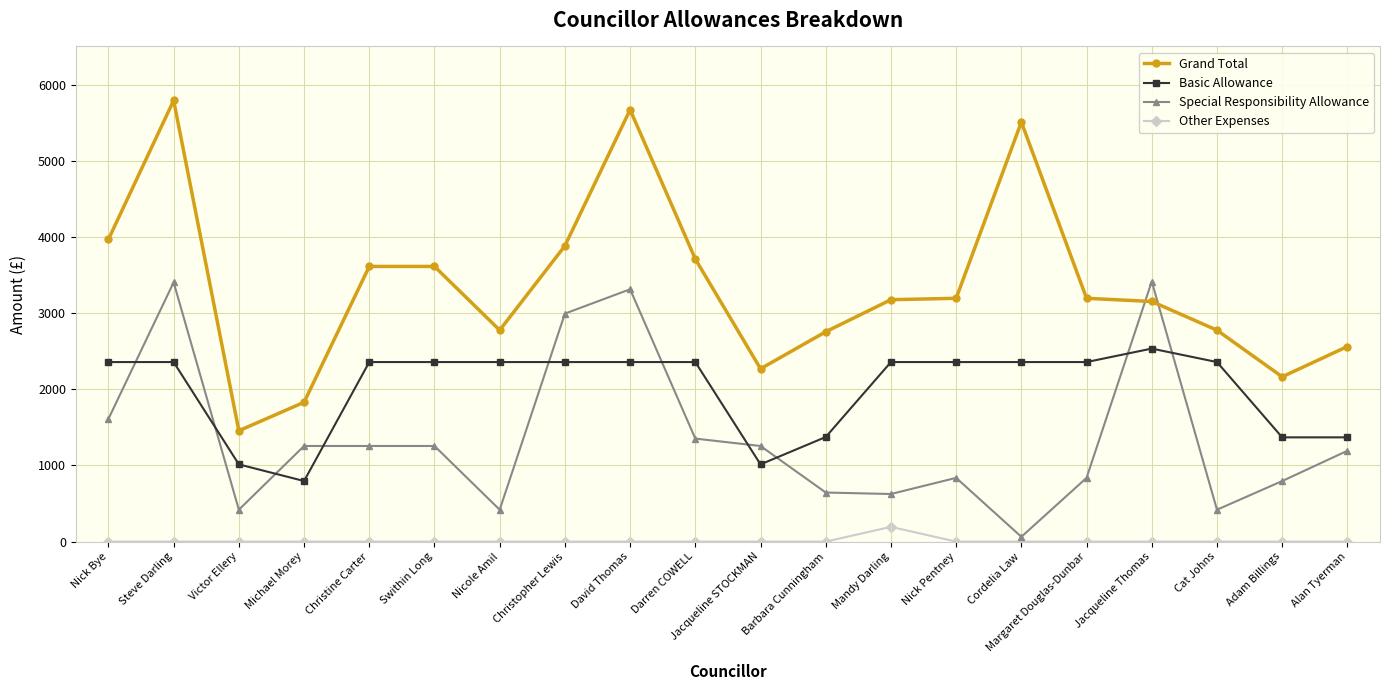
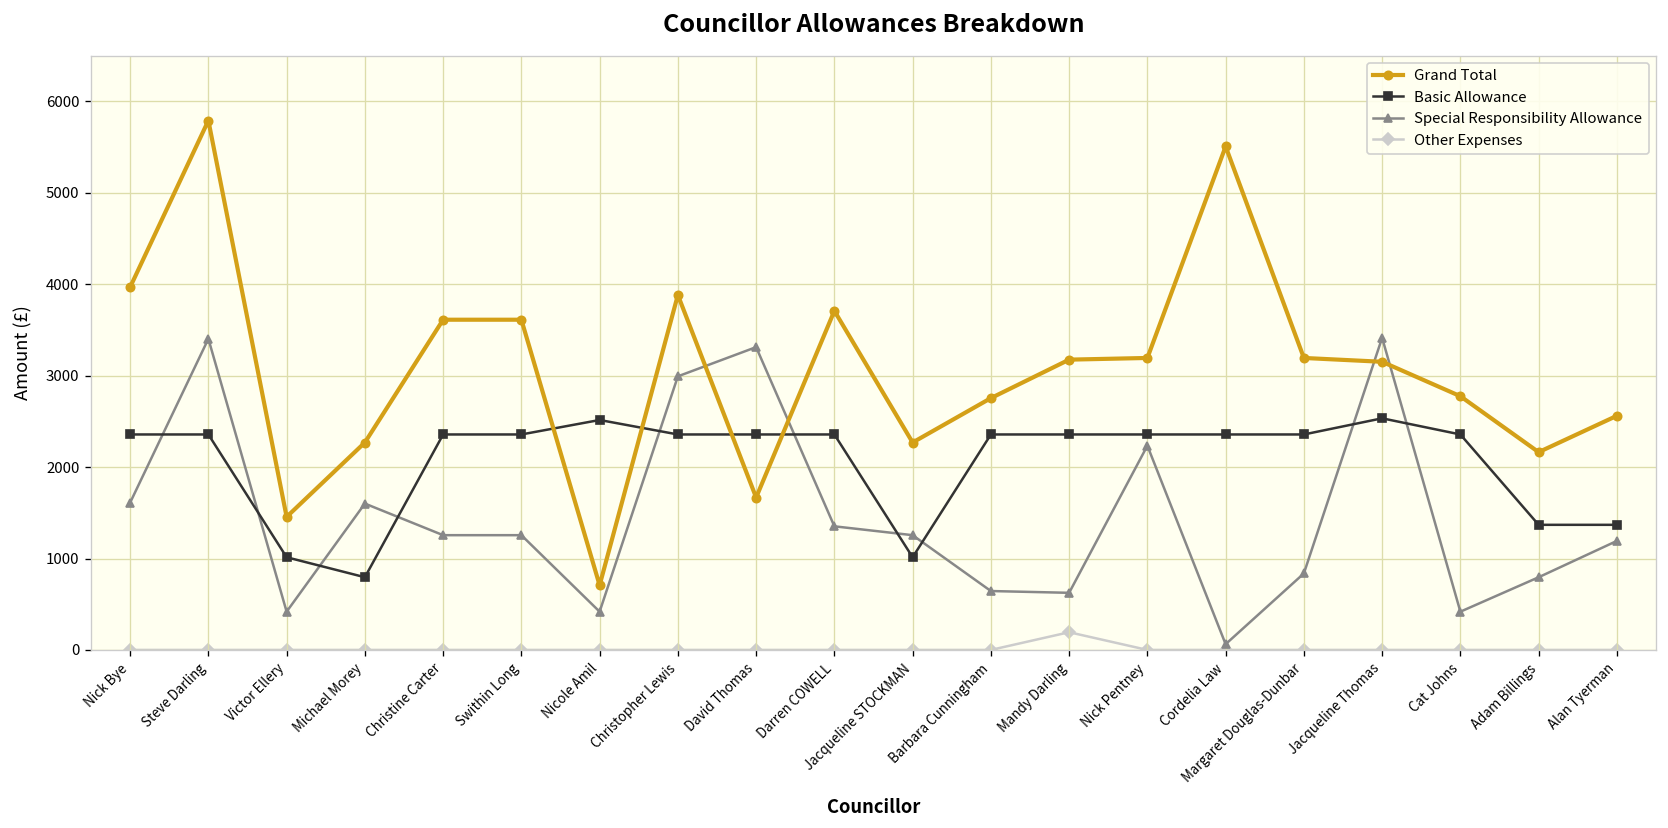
  {
    "Grand Total": {
      "Nick Bye": 4000,
      "Steve Darling": 5800,
      "Victor Ellery": 1500,
-     "Michael Morey": 1800,
+     "Michael Morey": 2300,
      "Christine Carter": 3600,
      "Swithin Long": 3600,
-     "Nicole Amil": 2800,
+     "Nicole Amil": 700,
      "Christopher Lewis": 3900,
-     "David Thomas": 5700,
+     "David Thomas": 1700,
      "Darren COWELL": 3700,
      "Jacqueline STOCKMAN": 2300,
      "Barbara Cunningham": 2800,
      "Mandy Darling": 3200,
      "Nick Pentney": 3200,
      "Cordelia Law": 5500,
      "Margaret Douglas-Dunbar": 3200,
      "Jacqueline Thomas": 3200,
      "Cat Johns": 2800,
      "Adam Billings": 2200,
      "Alan Tyerman": 2600
    },
    "Basic Allowance": {
      "Nick Bye": 2400,
      "Steve Darling": 2400,
      "Victor Ellery": 1000,
      "Michael Morey": 800,
      "Christine Carter": 2400,
      "Swithin Long": 2400,
-     "Nicole Amil": 2400,
+     "Nicole Amil": 2500,
      "Christopher Lewis": 2400,
      "David Thomas": 2400,
      "Darren COWELL": 2400,
      "Jacqueline STOCKMAN": 1000,
-     "Barbara Cunningham": 1400,
+     "Barbara Cunningham": 2400,
      "Mandy Darling": 2400,
      "Nick Pentney": 2400,
      "Cordelia Law": 2400,
      "Margaret Douglas-Dunbar": 2400,
      "Jacqueline Thomas": 2500,
      "Cat Johns": 2400,
      "Adam Billings": 1400,
      "Alan Tyerman": 1400
    },
    "Special Responsibility Allowance": {
      "Nick Bye": 1600,
      "Steve Darling": 3400,
      "Victor Ellery": 400,
-     "Michael Morey": 1300,
+     "Michael Morey": 1600,
      "Christine Carter": 1300,
      "Swithin Long": 1300,
      "Nicole Amil": 400,
      "Christopher Lewis": 3000,
      "David Thomas": 3300,
      "Darren COWELL": 1400,
      "Jacqueline STOCKMAN": 1300,
      "Barbara Cunningham": 600,
      "Mandy Darling": 600,
-     "Nick Pentney": 800,
+     "Nick Pentney": 2200,
      "Cordelia Law": 100,
      "Margaret Douglas-Dunbar": 800,
      "Jacqueline Thomas": 3400,
      "Cat Johns": 400,
      "Adam Billings": 800,
      "Alan Tyerman": 1200
    },
    "Other Expenses": {
      "Nick Bye": 0,
      "Steve Darling": 0,
      "Victor Ellery": 0,
      "Michael Morey": 0,
      "Christine Carter": 0,
      "Swithin Long": 0,
      "Nicole Amil": 0,
      "Christopher Lewis": 0,
      "David Thomas": 0,
      "Darren COWELL": 0,
      "Jacqueline STOCKMAN": 0,
      "Barbara Cunningham": 0,
      "Mandy Darling": 200,
      "Nick Pentney": 0,
      "Cordelia Law": 0,
      "Margaret Douglas-Dunbar": 0,
      "Jacqueline Thomas": 0,
      "Cat Johns": 0,
      "Adam Billings": 0,
      "Alan Tyerman": 0
    }
  }
